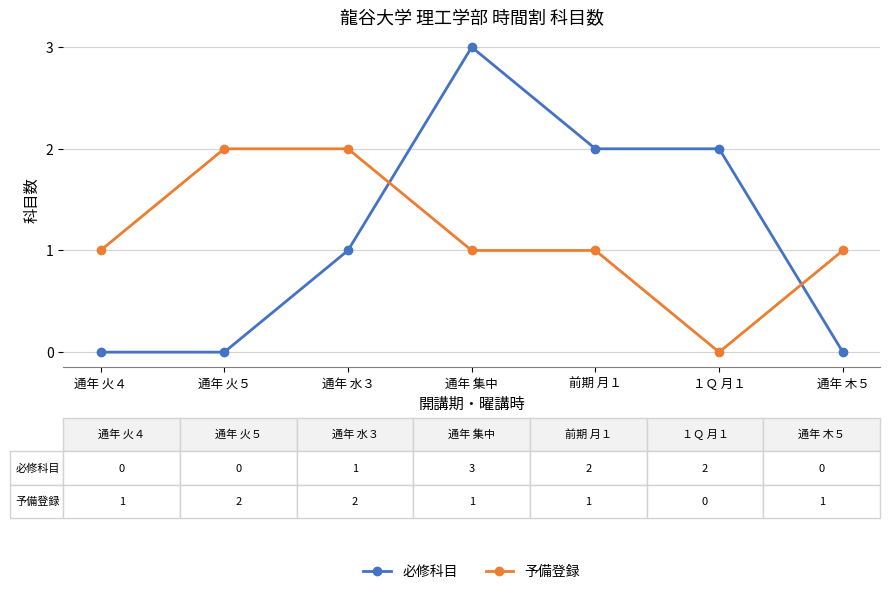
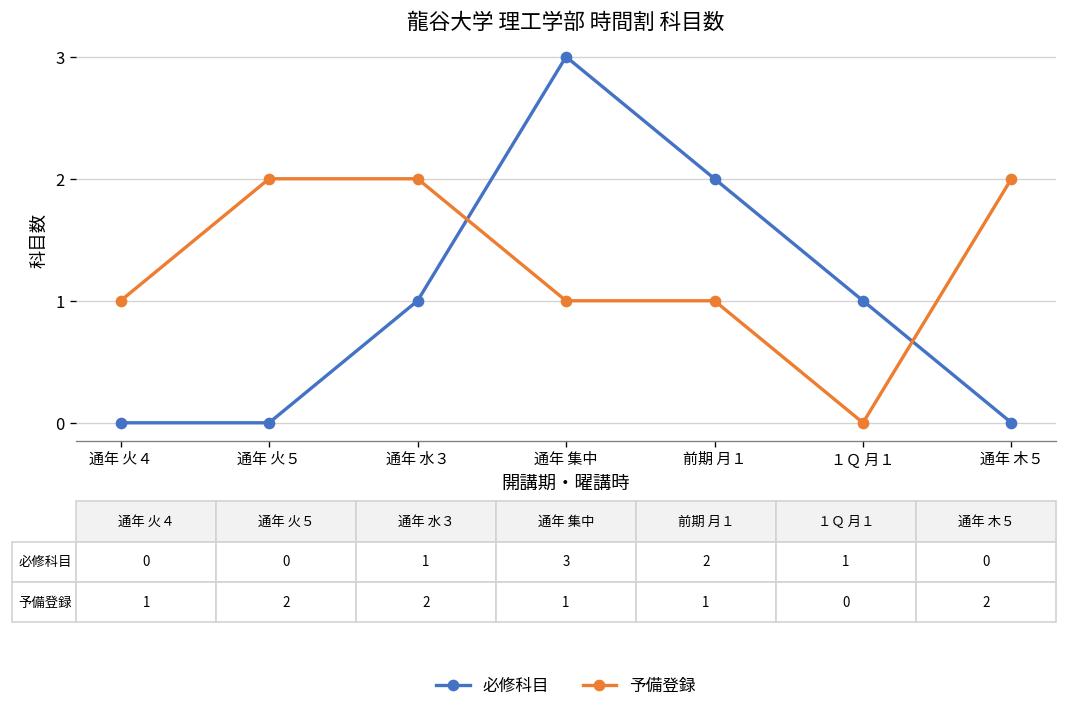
  {
    "必修科目": {
-     "１Ｑ 月１": 2
+     "１Ｑ 月１": 1
    },
    "予備登録": {
-     "通年 木５": 1
+     "通年 木５": 2
    }
  }
